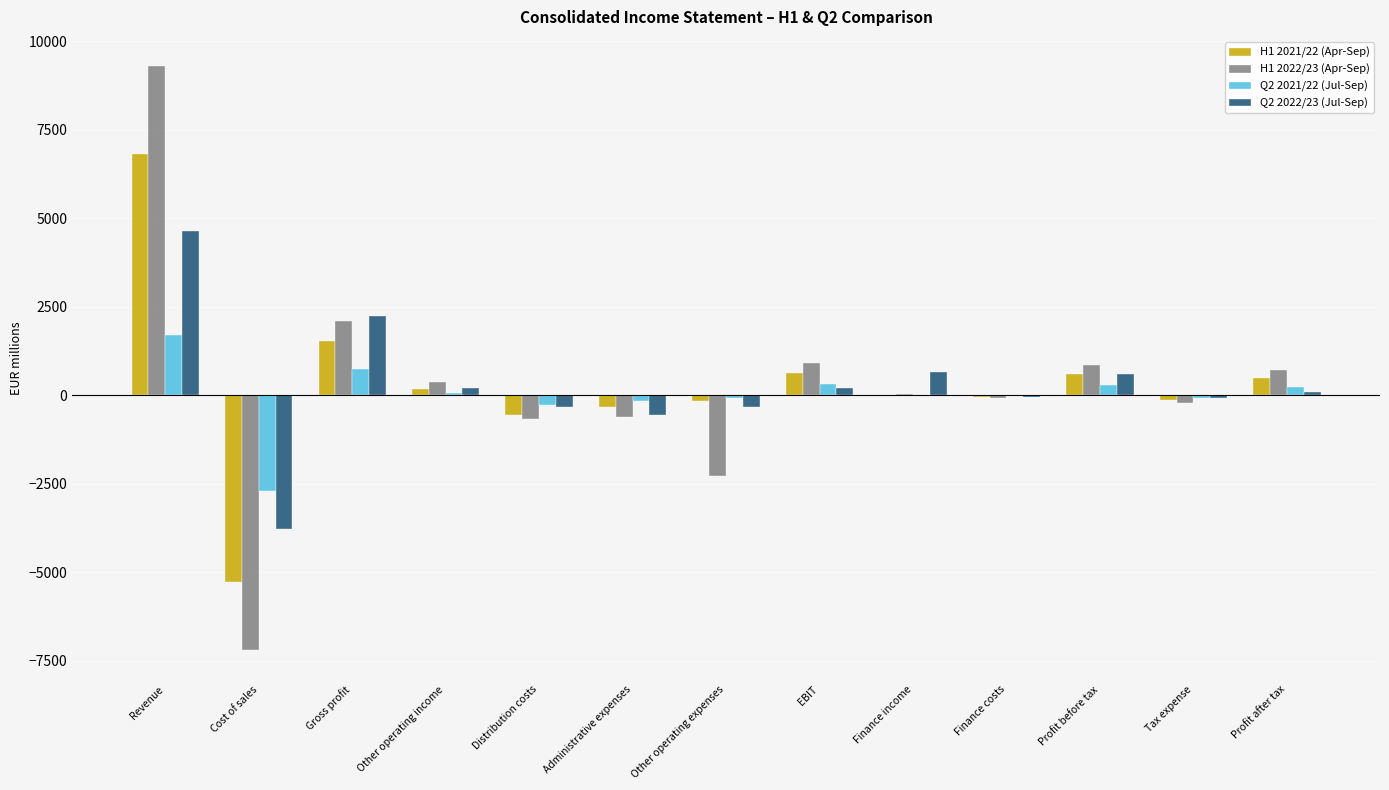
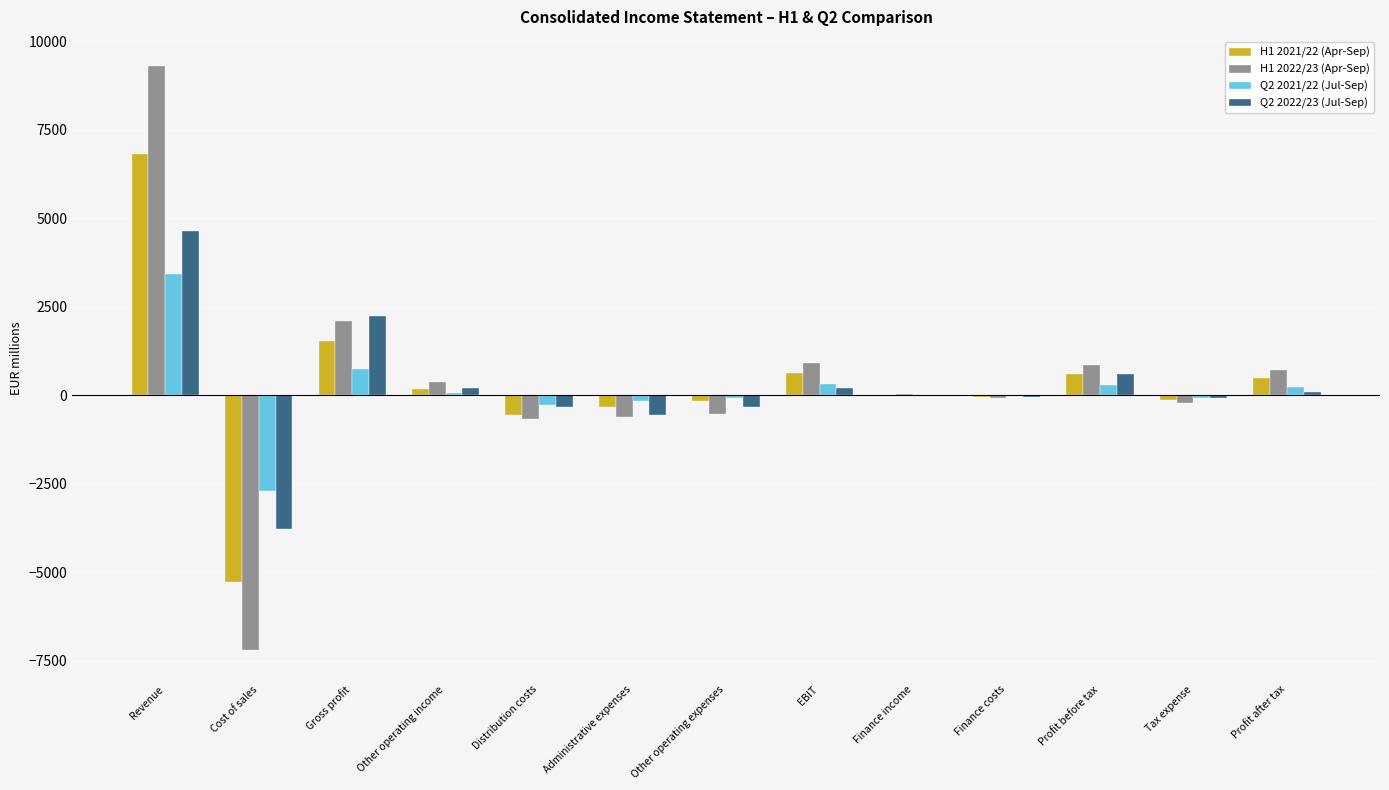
  {
    "H1 2021/22 (Apr-Sep)": {
      "Revenue": 6800,
      "Cost of sales": -5300,
      "Gross profit": 1500,
      "Other operating income": 200,
      "Distribution costs": -600,
      "Administrative expenses": -300,
      "Other operating expenses": -200,
      "EBIT": 600,
      "Profit before tax": 600,
      "Tax expense": -100,
      "Profit after tax": 500
    },
    "H1 2022/23 (Apr-Sep)": {
      "Revenue": 9300,
      "Cost of sales": -7200,
      "Gross profit": 2100,
      "Other operating income": 400,
      "Distribution costs": -700,
      "Administrative expenses": -600,
-     "Other operating expenses": -2300,
+     "Other operating expenses": -500,
      "EBIT": 900,
      "Finance costs": -100,
      "Profit before tax": 800,
      "Tax expense": -200,
      "Profit after tax": 700
    },
    "Q2 2021/22 (Jul-Sep)": {
-     "Revenue": 1700,
+     "Revenue": 3400,
      "Cost of sales": -2700,
      "Gross profit": 700,
      "Other operating income": 100,
      "Distribution costs": -300,
      "Administrative expenses": -200,
      "EBIT": 300,
      "Profit before tax": 300,
      "Profit after tax": 200
    },
    "Q2 2022/23 (Jul-Sep)": {
      "Revenue": 4600,
      "Cost of sales": -3800,
      "Gross profit": 2200,
      "Other operating income": 200,
      "Distribution costs": -300,
      "Administrative expenses": -600,
      "Other operating expenses": -300,
      "EBIT": 200,
-     "Finance income": 700,
+     "Finance income": 0,
      "Profit before tax": 600,
      "Tax expense": -100,
      "Profit after tax": 100
    }
  }
